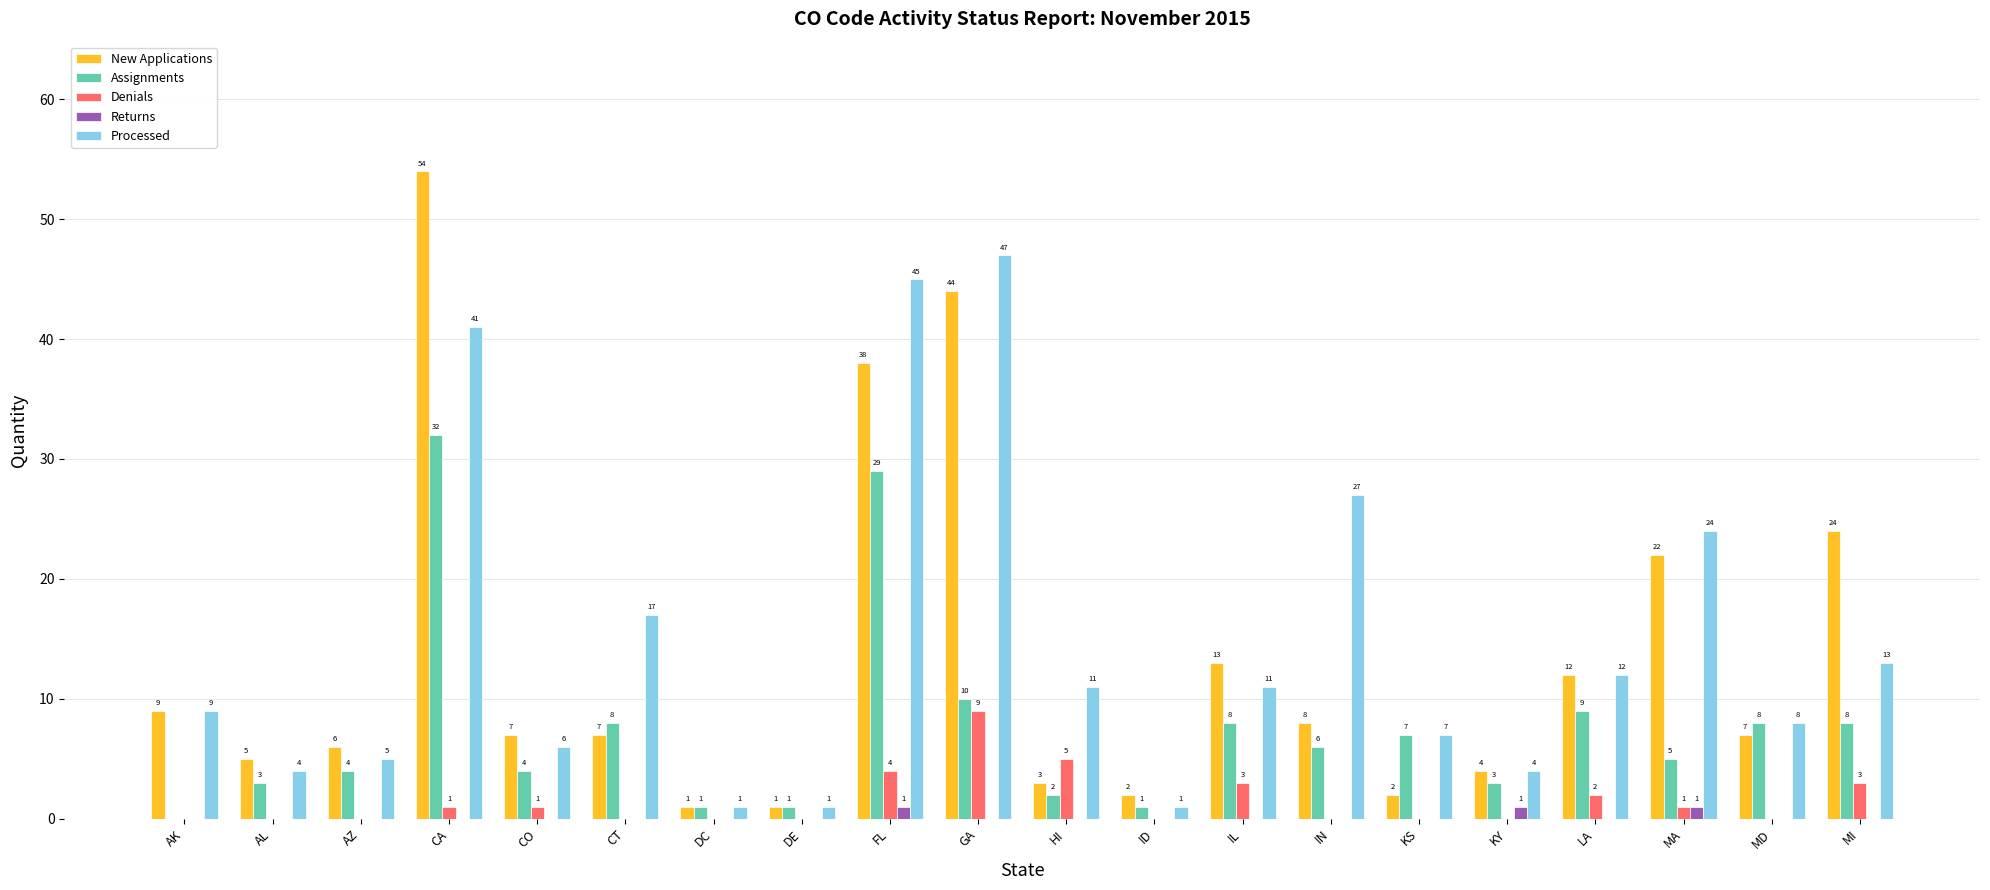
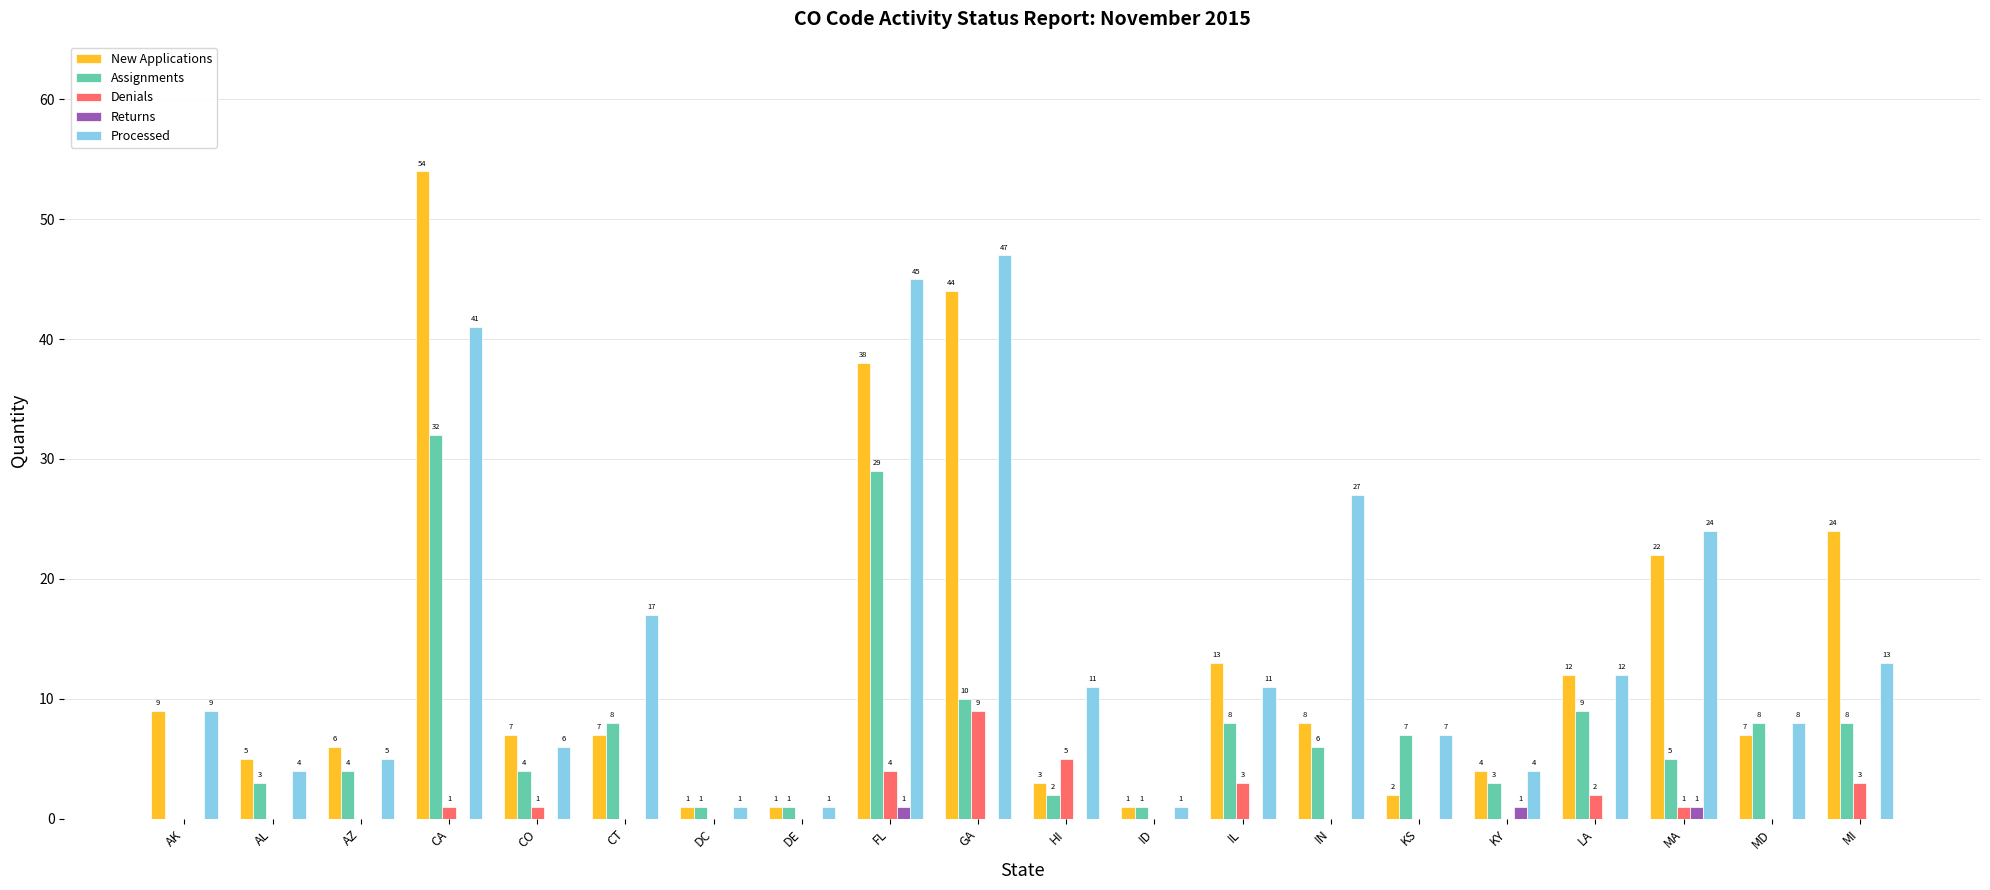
  {
    "New Applications": {
      "AK": 9,
      "AL": 5,
      "AZ": 6,
      "CA": 54,
      "CO": 7,
      "CT": 7,
      "DC": 1,
      "DE": 1,
      "FL": 38,
      "GA": 44,
      "HI": 3,
-     "ID": 2,
+     "ID": 1,
      "IL": 13,
      "IN": 8,
      "KS": 2,
      "KY": 4,
      "LA": 12,
      "MA": 22,
      "MD": 7,
      "MI": 24
    },
    "Assignments": {
      "AL": 3,
      "AZ": 4,
      "CA": 32,
      "CO": 4,
      "CT": 8,
      "DC": 1,
      "DE": 1,
      "FL": 29,
      "GA": 10,
      "HI": 2,
      "ID": 1,
      "IL": 8,
      "IN": 6,
      "KS": 7,
      "KY": 3,
      "LA": 9,
      "MA": 5,
      "MD": 8,
      "MI": 8
    },
    "Denials": {
      "CA": 1,
      "CO": 1,
      "FL": 4,
      "GA": 9,
      "HI": 5,
      "IL": 3,
      "LA": 2,
      "MA": 1,
      "MI": 3
    },
    "Returns": {
      "FL": 1,
      "KY": 1,
      "MA": 1
    },
    "Processed": {
      "AK": 9,
      "AL": 4,
      "AZ": 5,
      "CA": 41,
      "CO": 6,
      "CT": 17,
      "DC": 1,
      "DE": 1,
      "FL": 45,
      "GA": 47,
      "HI": 11,
      "ID": 1,
      "IL": 11,
      "IN": 27,
      "KS": 7,
      "KY": 4,
      "LA": 12,
      "MA": 24,
      "MD": 8,
      "MI": 13
    }
  }
